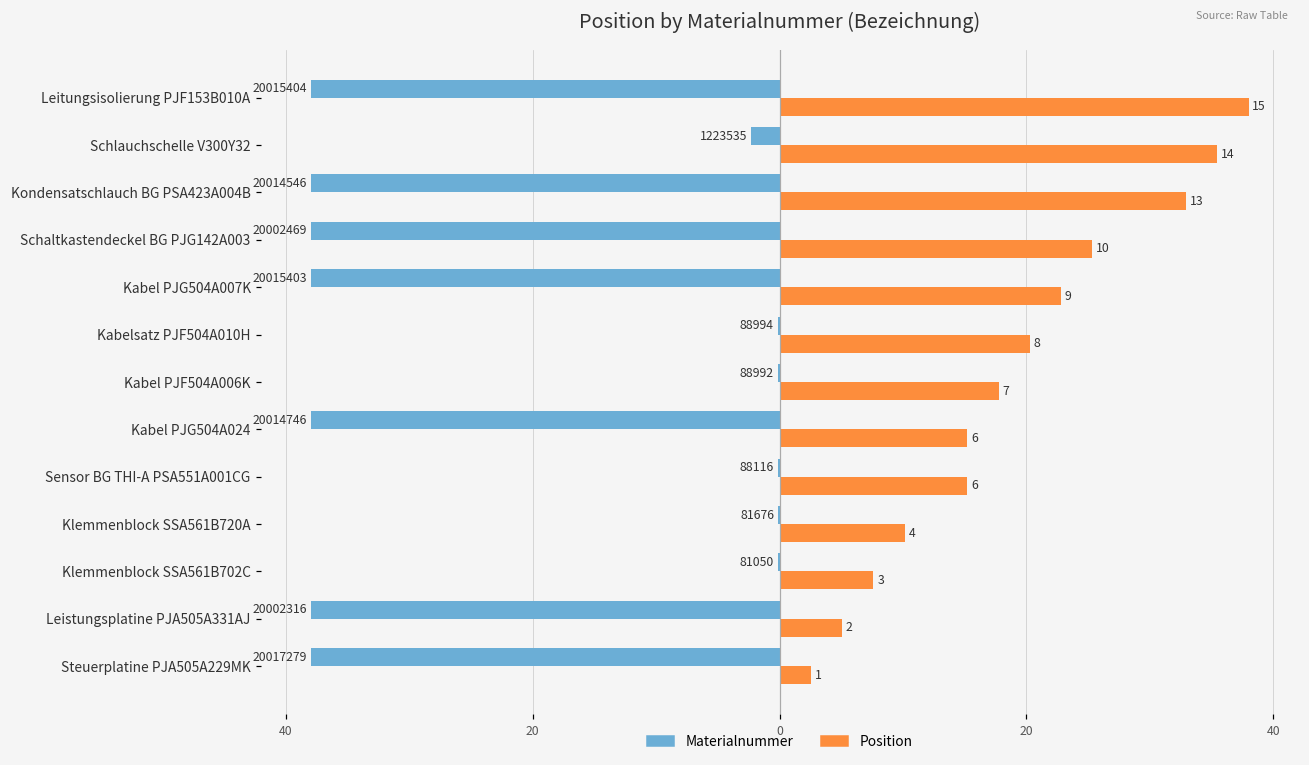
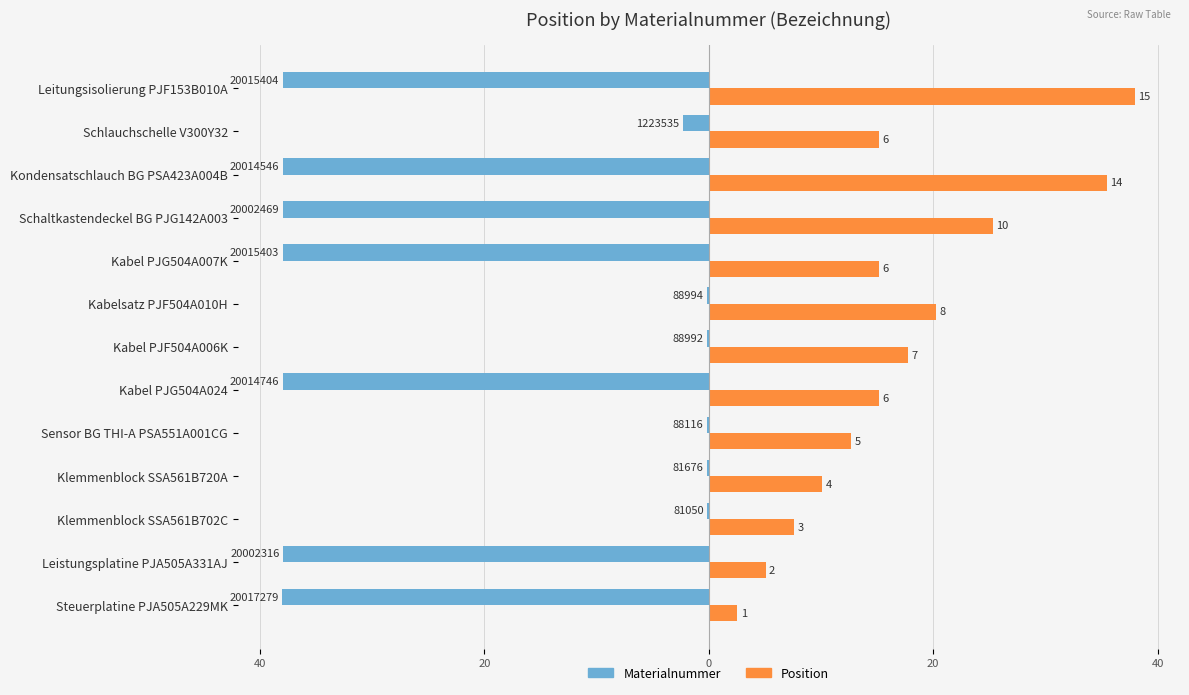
  {
    "Position": {
-     "Schlauchschelle V300Y32": 14,
-     "Kondensatschlauch BG PSA423A004B": 13,
-     "Kabel PJG504A007K": 9,
-     "Sensor BG THI-A PSA551A001CG": 6
+     "Schlauchschelle V300Y32": 6,
+     "Kondensatschlauch BG PSA423A004B": 14,
+     "Kabel PJG504A007K": 6,
+     "Sensor BG THI-A PSA551A001CG": 5
    }
  }
